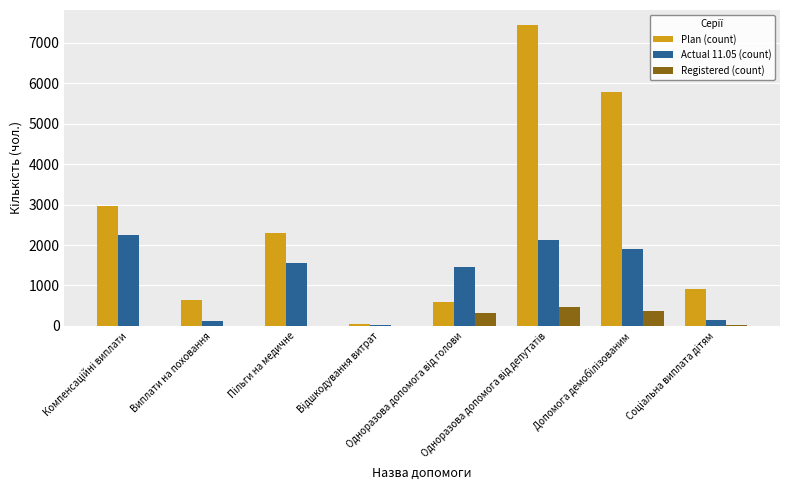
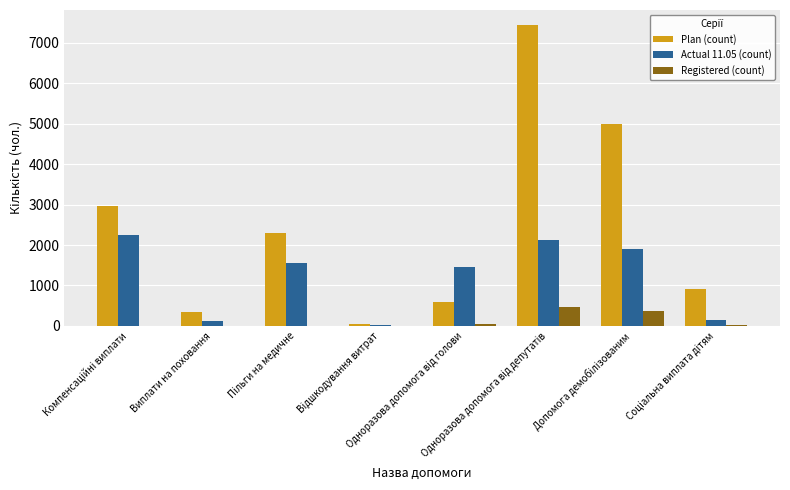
  {
    "Plan (count)": {
      "Компенсаційні виплати": 3000,
-     "Виплати на поховання": 600,
+     "Виплати на поховання": 300,
      "Пільги на медичне": 2300,
      "Одноразова допомога від голови": 600,
      "Одноразова допомога від депутатів": 7400,
-     "Допомога демобілізованим": 5800,
+     "Допомога демобілізованим": 5000,
      "Соціальна виплата дітям": 900
    },
    "Actual 11.05 (count)": {
      "Компенсаційні виплати": 2200,
      "Виплати на поховання": 100,
      "Пільги на медичне": 1500,
      "Одноразова допомога від голови": 1400,
      "Одноразова допомога від депутатів": 2100,
      "Допомога демобілізованим": 1900,
      "Соціальна виплата дітям": 200
    },
    "Registered (count)": {
      "Компенсаційні виплати": 0,
      "Виплати на поховання": 0,
      "Пільги на медичне": 0,
      "Відшкодування витрат": 0,
-     "Одноразова допомога від голови": 300,
+     "Одноразова допомога від голови": 0,
      "Одноразова допомога від депутатів": 500,
      "Допомога демобілізованим": 400
    }
  }
